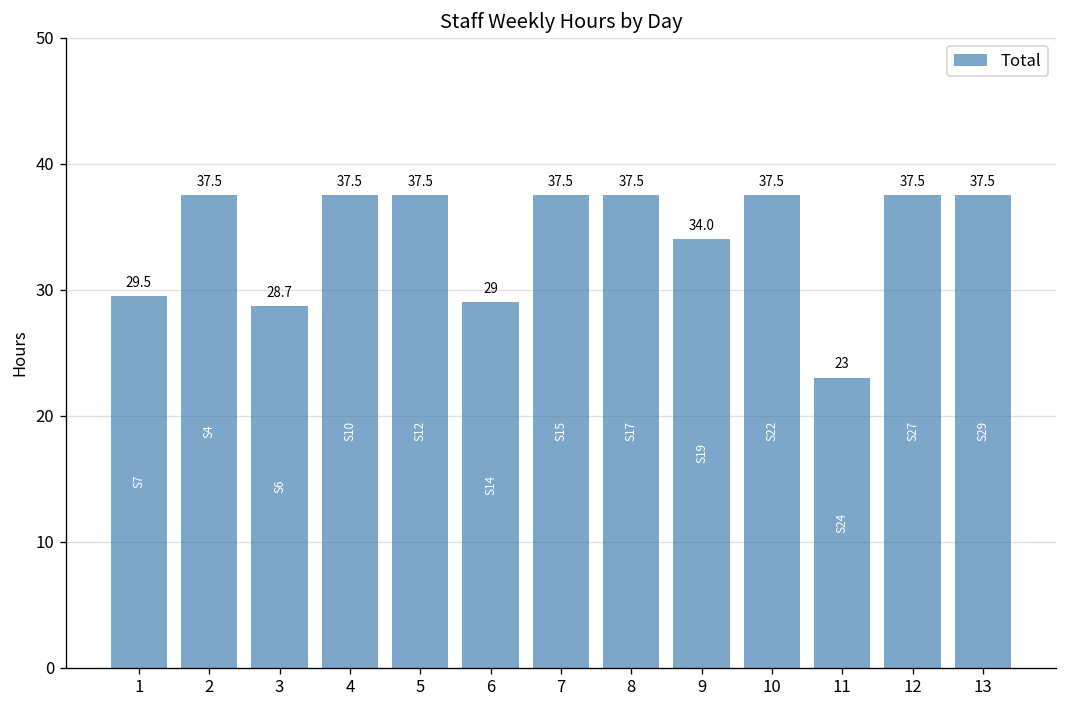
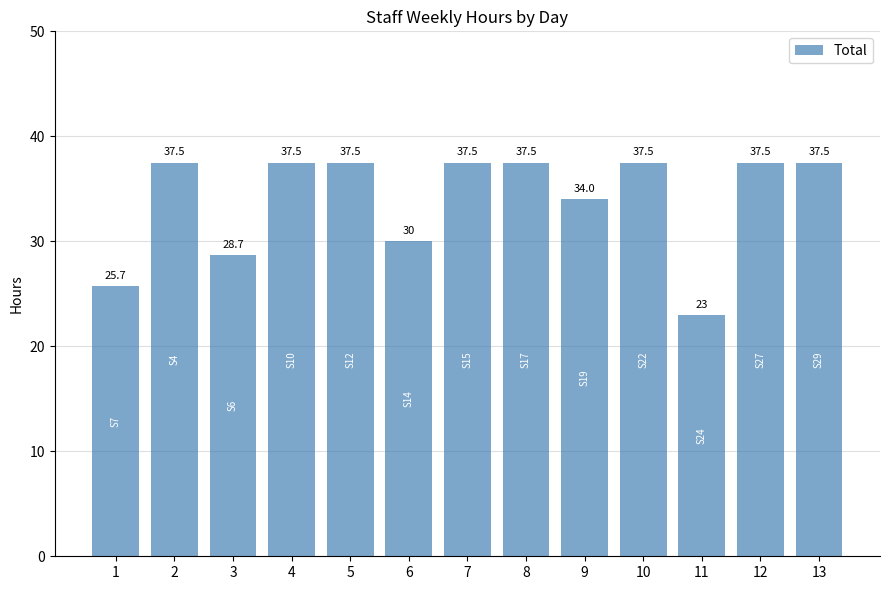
  {
-   "1": 29.5,
+   "1": 25.7,
    "2": 37.5,
    "3": 28.7,
    "4": 37.5,
    "5": 37.5,
-   "6": 29,
+   "6": 30,
    "7": 37.5,
    "8": 37.5,
    "9": 34.0,
    "10": 37.5,
    "11": 23,
    "12": 37.5,
    "13": 37.5
  }
